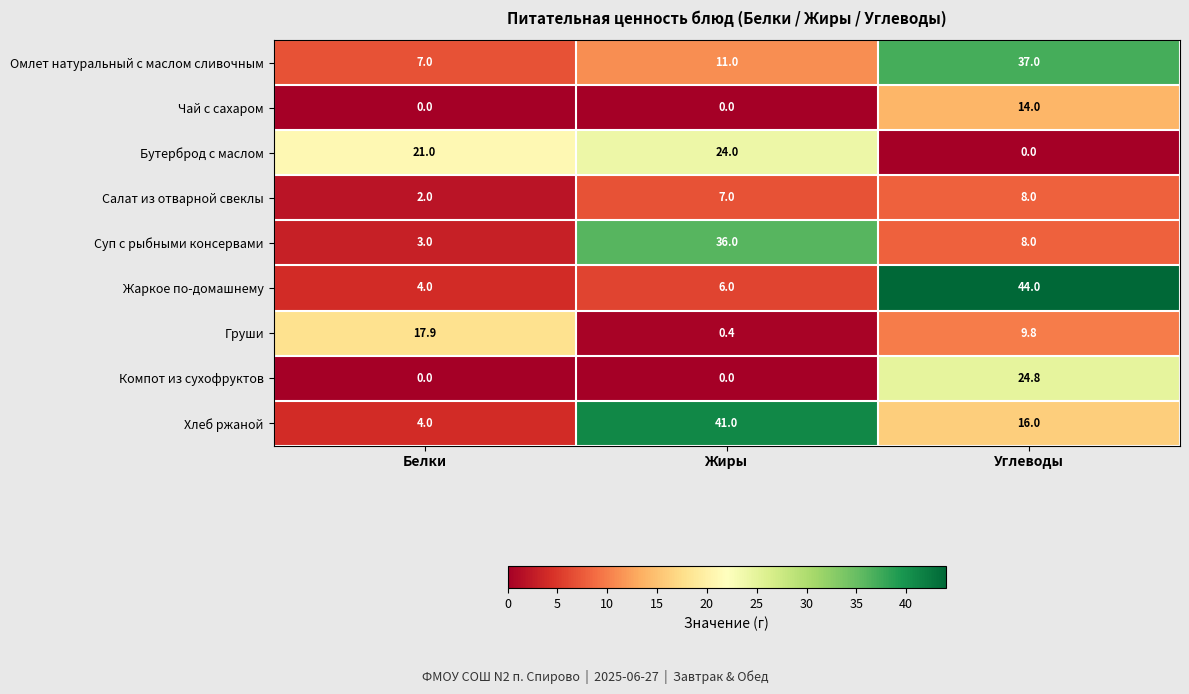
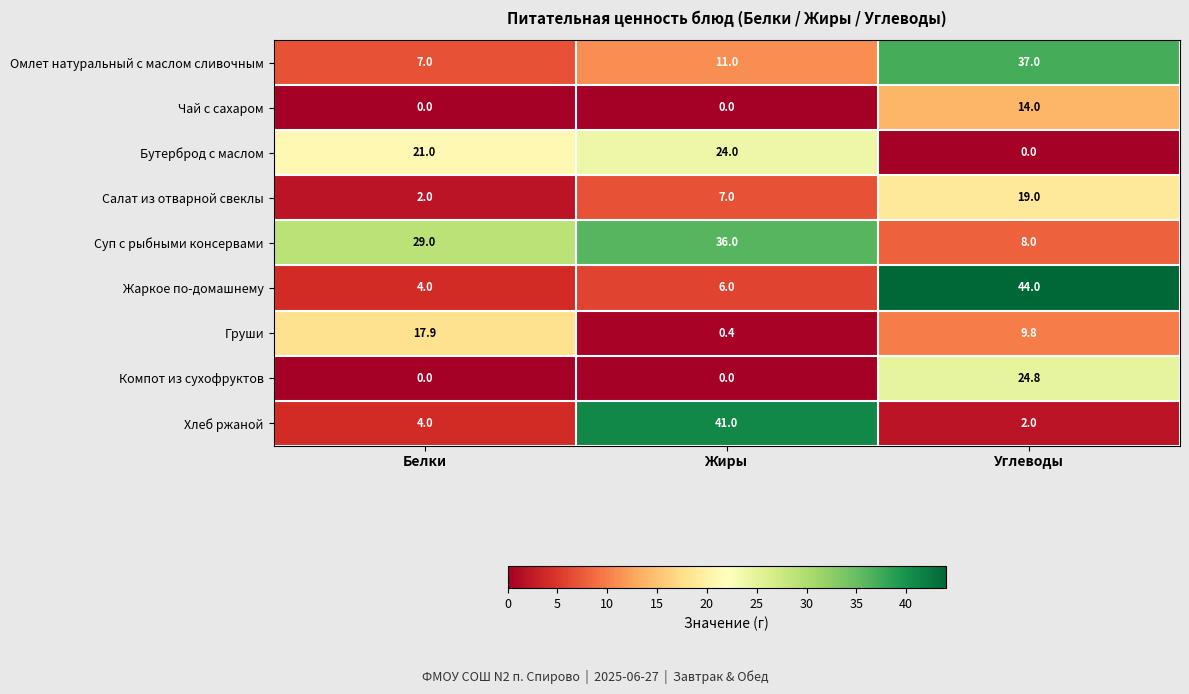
  {
    "Омлет натуральный с маслом сливочным": {
      "Белки": 7.0,
      "Жиры": 11.0,
      "Углеводы": 37.0
    },
    "Чай с сахаром": {
      "Белки": 0.0,
      "Жиры": 0.0,
      "Углеводы": 14.0
    },
    "Бутерброд с маслом": {
      "Белки": 21.0,
      "Жиры": 24.0,
      "Углеводы": 0.0
    },
    "Салат из отварной свеклы": {
      "Белки": 2.0,
      "Жиры": 7.0,
-     "Углеводы": 8.0
+     "Углеводы": 19.0
    },
    "Суп с рыбными консервами": {
-     "Белки": 3.0,
+     "Белки": 29.0,
      "Жиры": 36.0,
      "Углеводы": 8.0
    },
    "Жаркое по-домашнему": {
      "Белки": 4.0,
      "Жиры": 6.0,
      "Углеводы": 44.0
    },
    "Груши": {
      "Белки": 17.9,
      "Жиры": 0.4,
      "Углеводы": 9.8
    },
    "Компот из сухофруктов": {
      "Белки": 0.0,
      "Жиры": 0.0,
      "Углеводы": 24.8
    },
    "Хлеб ржаной": {
      "Белки": 4.0,
      "Жиры": 41.0,
-     "Углеводы": 16.0
+     "Углеводы": 2.0
    }
  }
